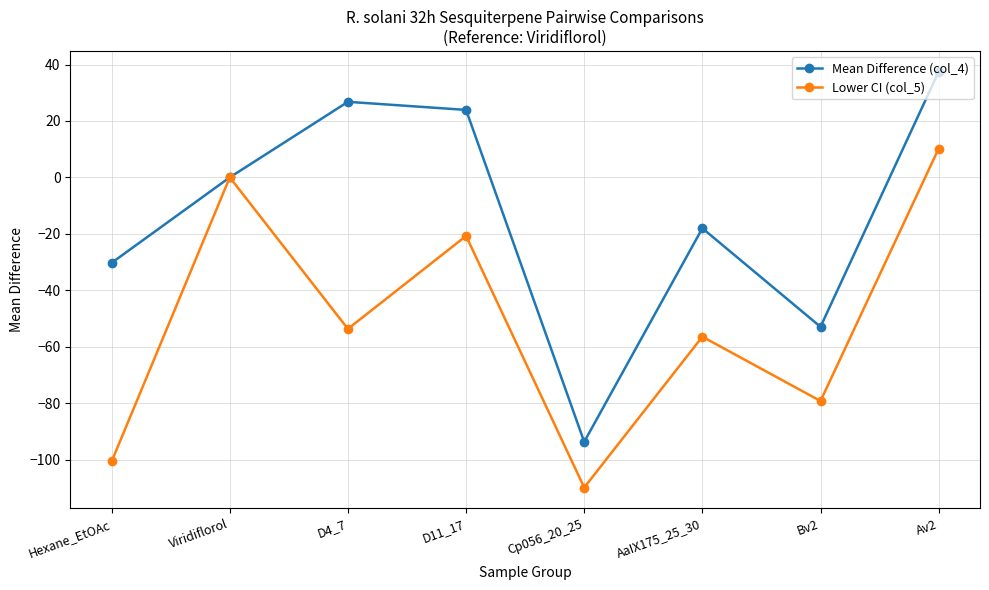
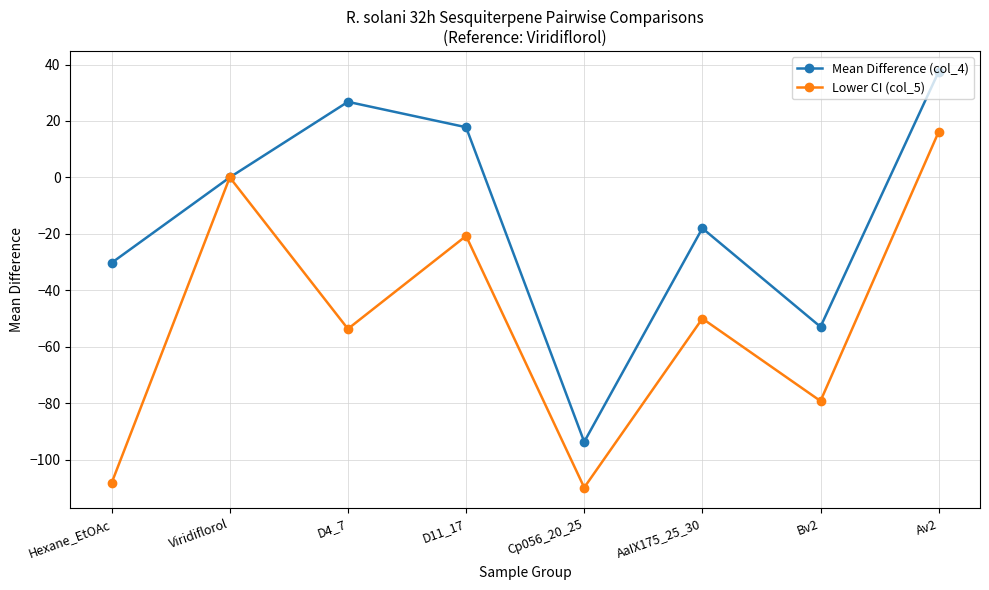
  {
    "Mean Difference (col_4)": {
      "Hexane_EtOAc": -30,
      "D4_7": 27,
-     "D11_17": 24,
+     "D11_17": 18,
      "Cp056_20_25": -94,
      "AaIX175_25_30": -18,
      "Bv2": -53
    },
    "Lower CI (col_5)": {
-     "Hexane_EtOAc": -101,
+     "Hexane_EtOAc": -108,
      "D4_7": -54,
      "D11_17": -21,
      "Cp056_20_25": -110,
-     "AaIX175_25_30": -56,
+     "AaIX175_25_30": -50,
      "Bv2": -79,
-     "Av2": 10
+     "Av2": 16
    }
  }
